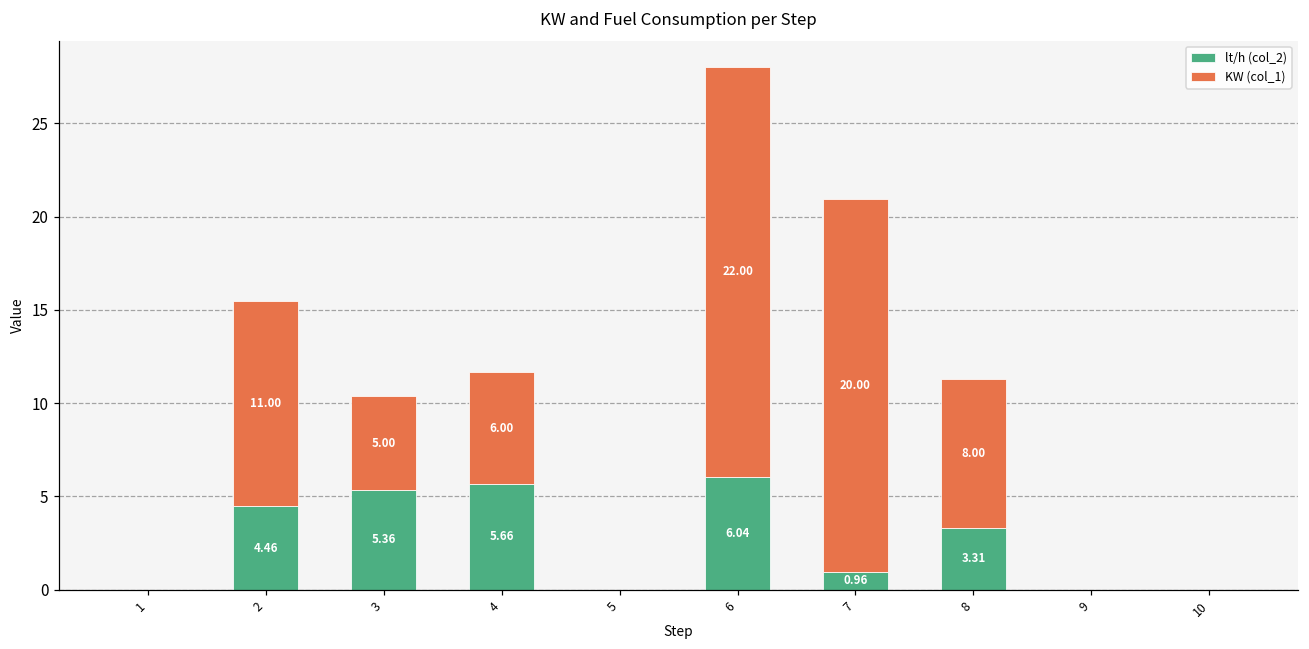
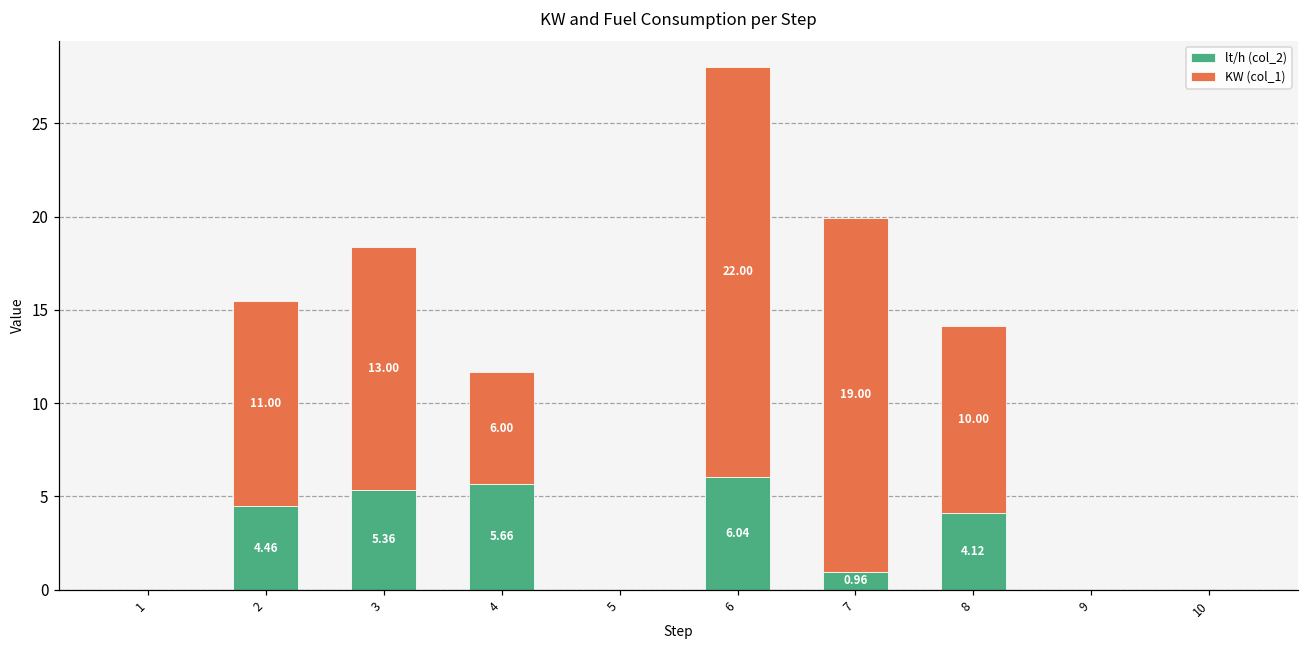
  {
    "lt/h (col_2)": {
      "2": 4.46,
      "3": 5.36,
      "4": 5.66,
      "6": 6.04,
      "7": 0.96,
-     "8": 3.31
+     "8": 4.12
    },
    "KW (col_1)": {
      "2": 11.00,
-     "3": 5.00,
+     "3": 13.00,
      "4": 6.00,
      "6": 22.00,
-     "7": 20.00,
-     "8": 8.00
+     "7": 19.00,
+     "8": 10.00
    }
  }
